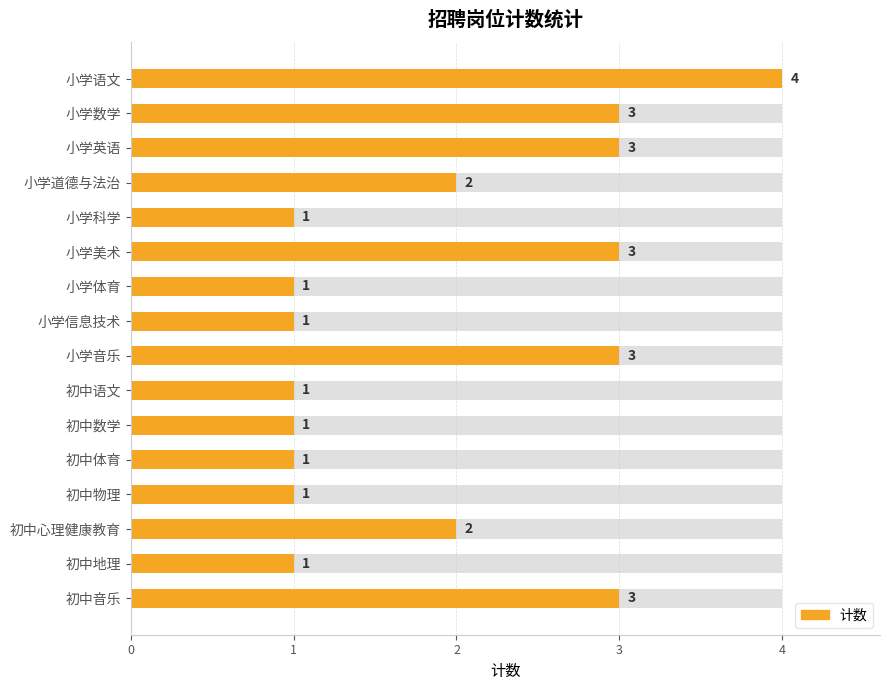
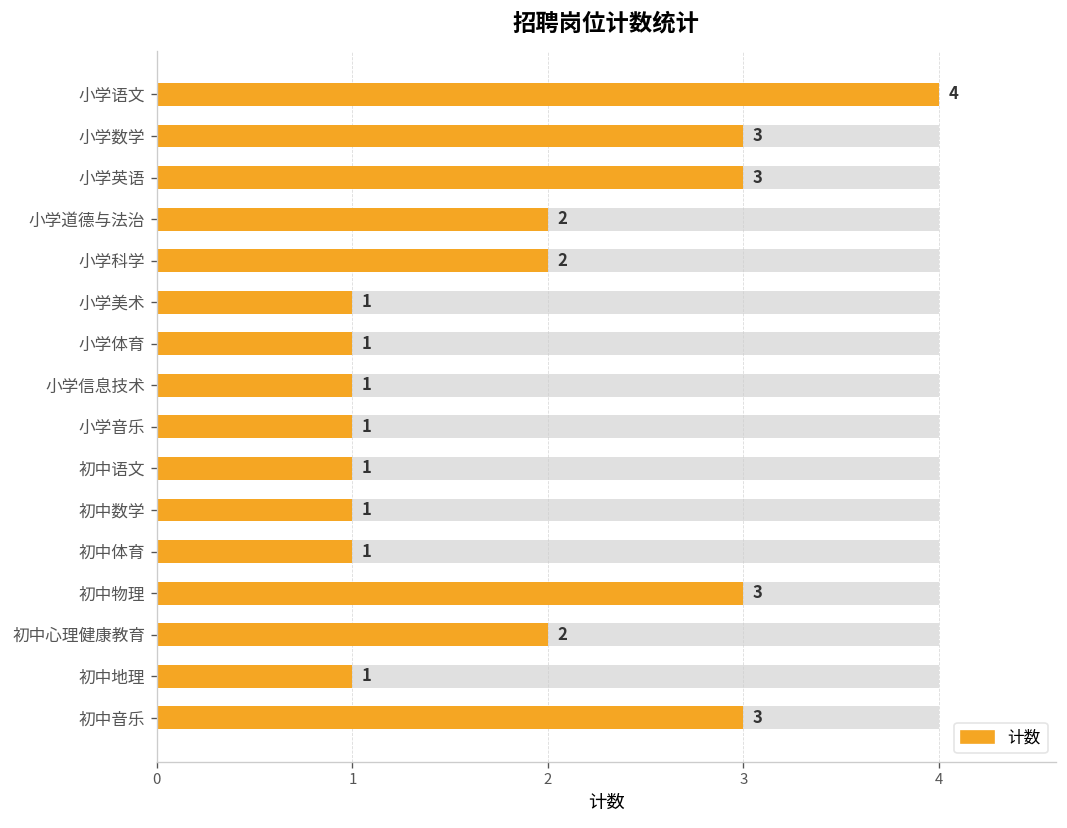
  {
    "计数": {
      "小学语文": 4,
-     "小学科学": 1,
-     "小学美术": 3,
-     "小学音乐": 3,
-     "初中物理": 1
+     "小学科学": 2,
+     "小学美术": 1,
+     "小学音乐": 1,
+     "初中物理": 3
    }
  }
